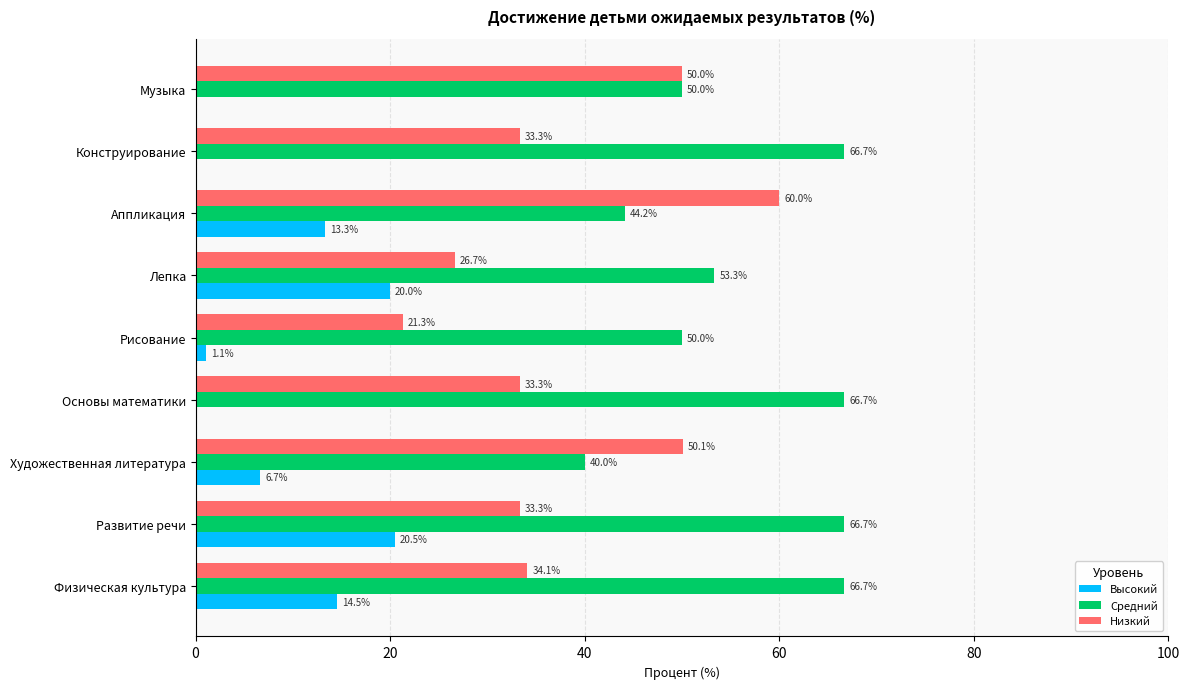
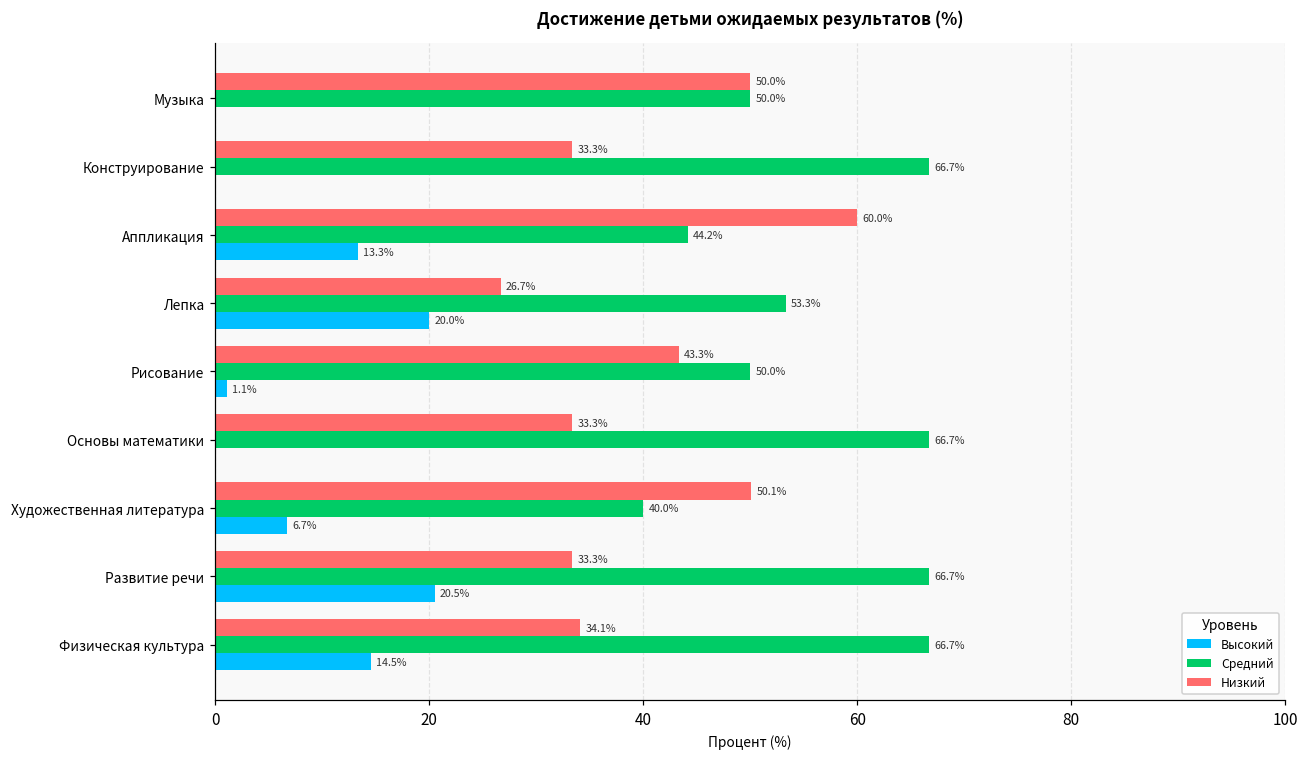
  {
    "Высокий": {
      "Аппликация": "13.3%",
      "Лепка": "20.0%",
      "Рисование": "1.1%",
      "Художественная литература": "6.7%",
      "Развитие речи": "20.5%",
      "Физическая культура": "14.5%"
    },
    "Средний": {
      "Музыка": "50.0%",
      "Конструирование": "66.7%",
      "Аппликация": "44.2%",
      "Лепка": "53.3%",
      "Рисование": "50.0%",
      "Основы математики": "66.7%",
      "Художественная литература": "40.0%",
      "Развитие речи": "66.7%",
      "Физическая культура": "66.7%"
    },
    "Низкий": {
      "Музыка": "50.0%",
      "Конструирование": "33.3%",
      "Аппликация": "60.0%",
      "Лепка": "26.7%",
-     "Рисование": "21.3%",
+     "Рисование": "43.3%",
      "Основы математики": "33.3%",
      "Художественная литература": "50.1%",
      "Развитие речи": "33.3%",
      "Физическая культура": "34.1%"
    }
  }
